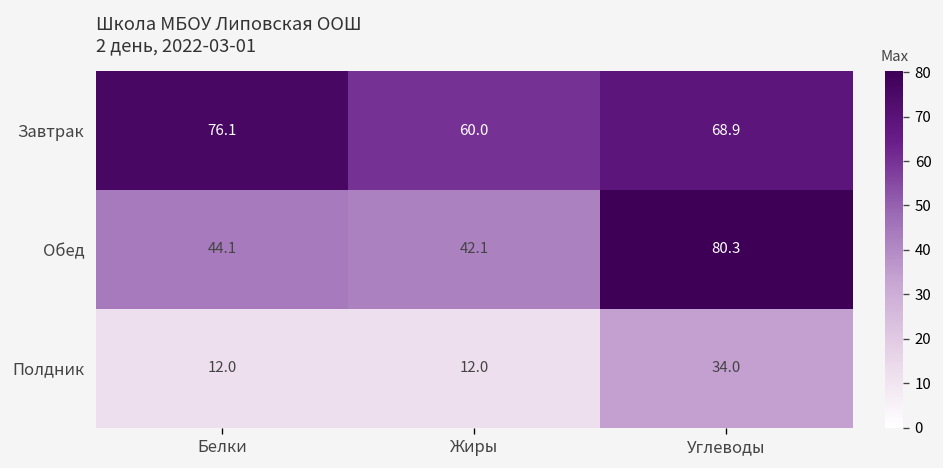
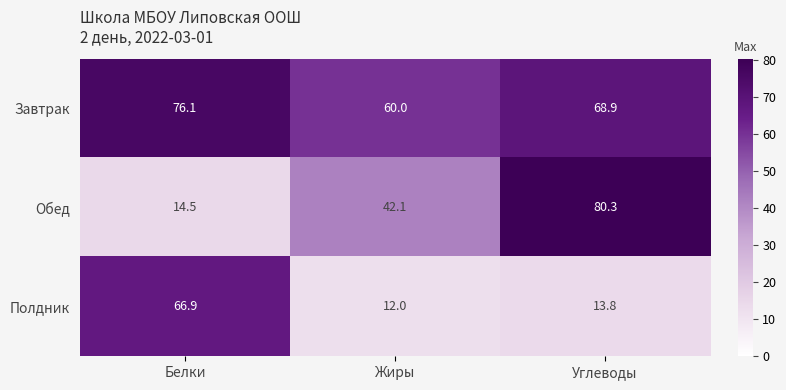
  {
    "Завтрак": {
      "Белки": 76.1,
      "Жиры": 60.0,
      "Углеводы": 68.9
    },
    "Обед": {
-     "Белки": 44.1,
+     "Белки": 14.5,
      "Жиры": 42.1,
      "Углеводы": 80.3
    },
    "Полдник": {
-     "Белки": 12.0,
+     "Белки": 66.9,
      "Жиры": 12.0,
-     "Углеводы": 34.0
+     "Углеводы": 13.8
    }
  }
